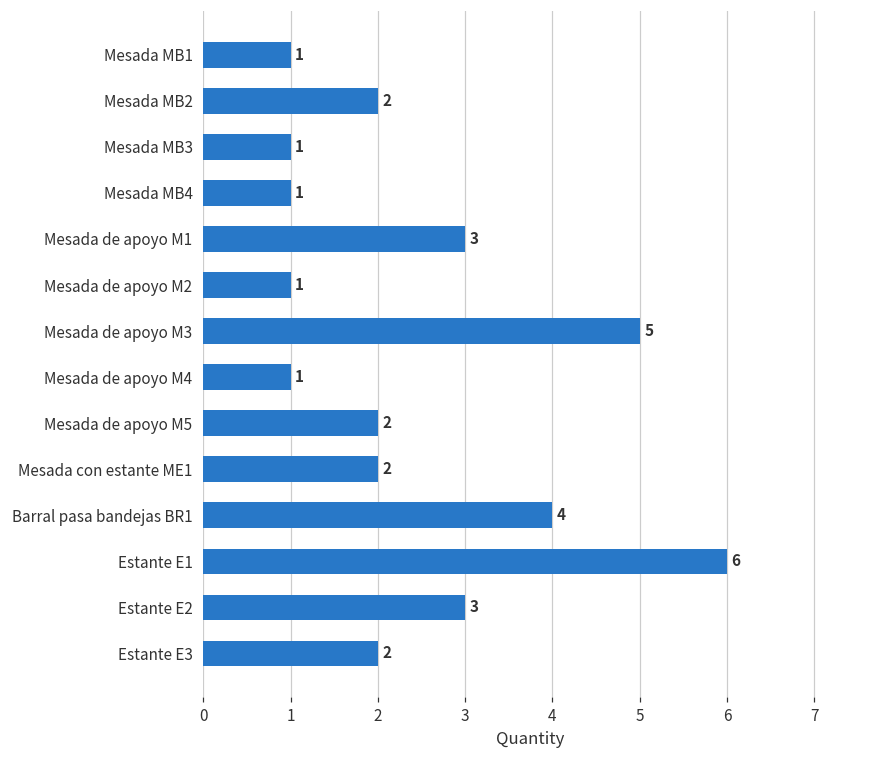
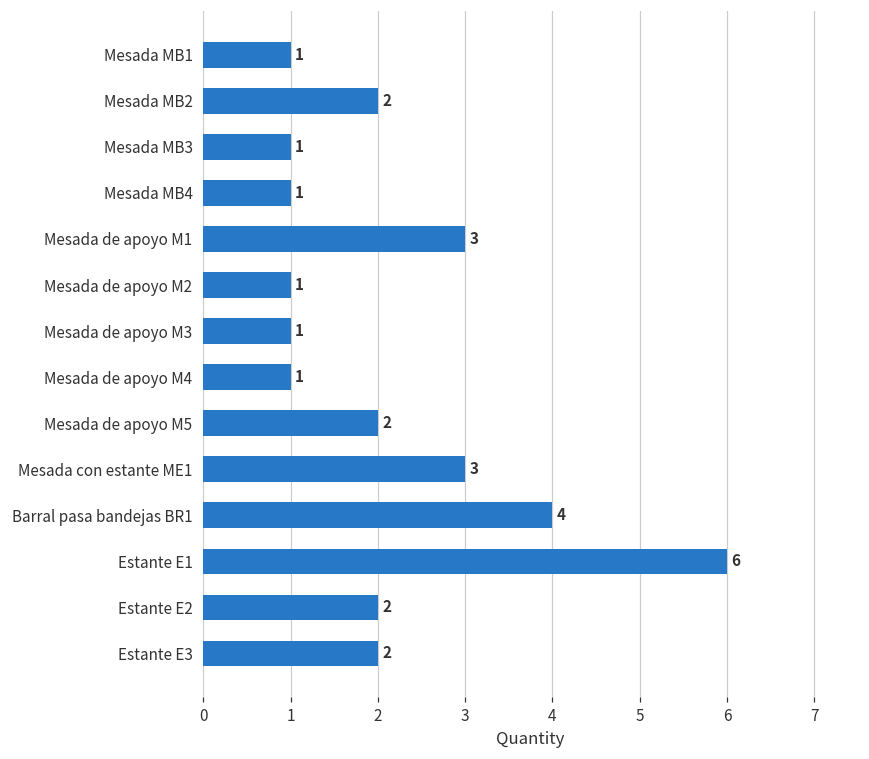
  {
    "Mesada MB1": 1,
    "Mesada MB2": 2,
    "Mesada MB3": 1,
    "Mesada MB4": 1,
    "Mesada de apoyo M1": 3,
    "Mesada de apoyo M2": 1,
-   "Mesada de apoyo M3": 5,
+   "Mesada de apoyo M3": 1,
    "Mesada de apoyo M4": 1,
    "Mesada de apoyo M5": 2,
-   "Mesada con estante ME1": 2,
+   "Mesada con estante ME1": 3,
    "Barral pasa bandejas BR1": 4,
    "Estante E1": 6,
-   "Estante E2": 3,
+   "Estante E2": 2,
    "Estante E3": 2
  }
